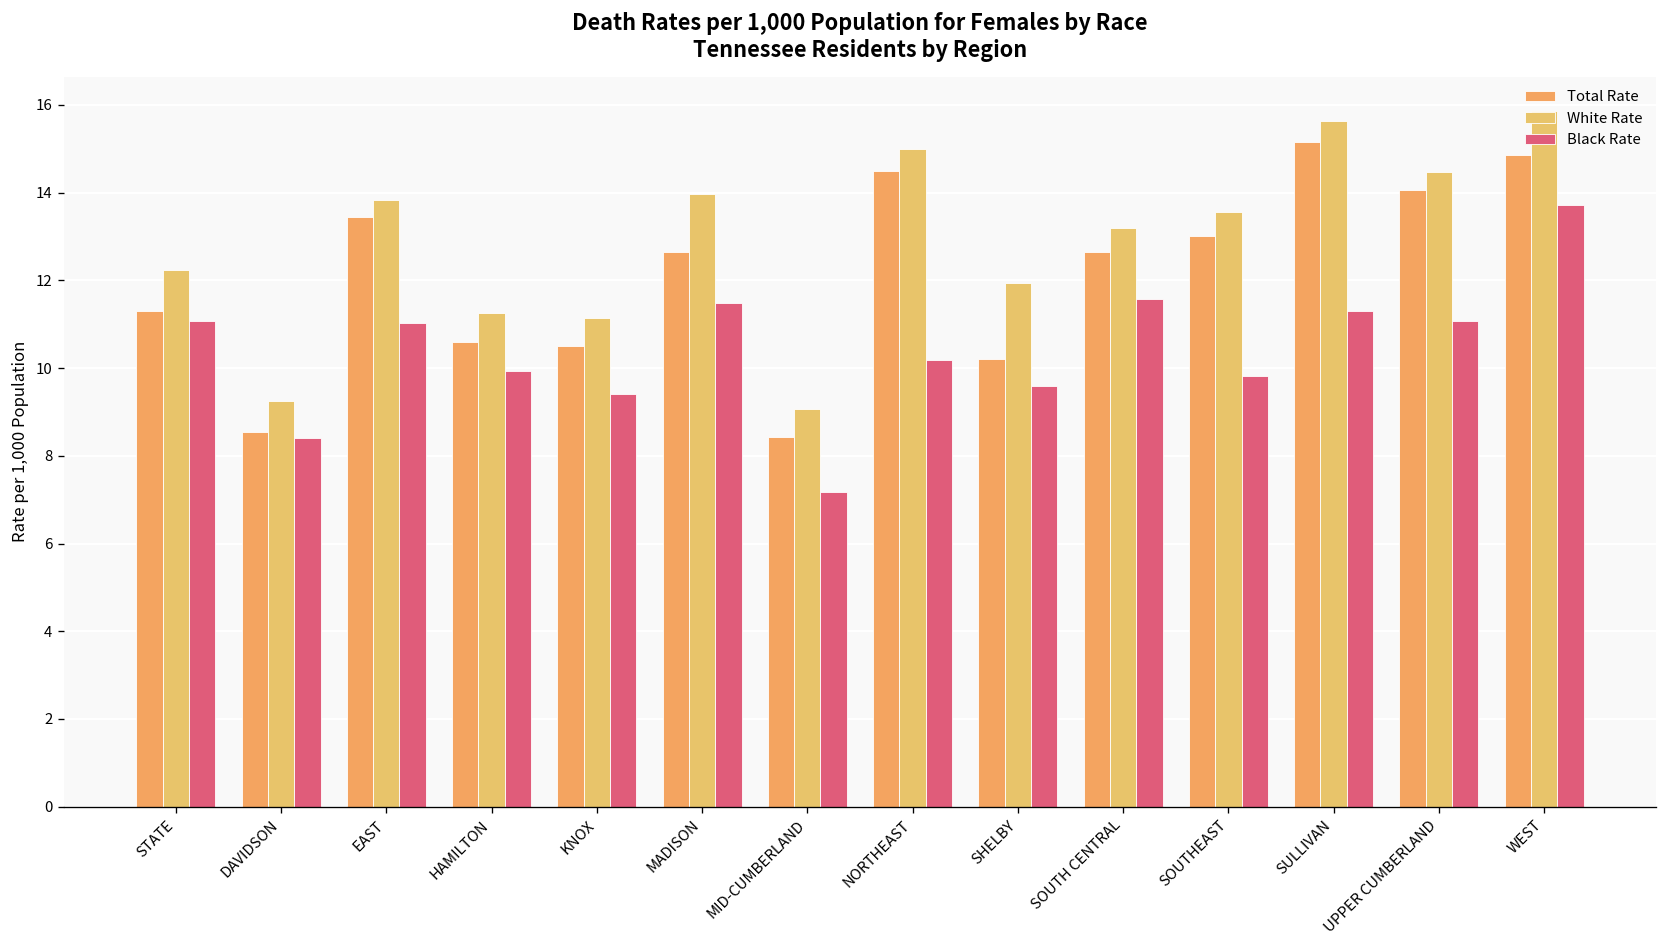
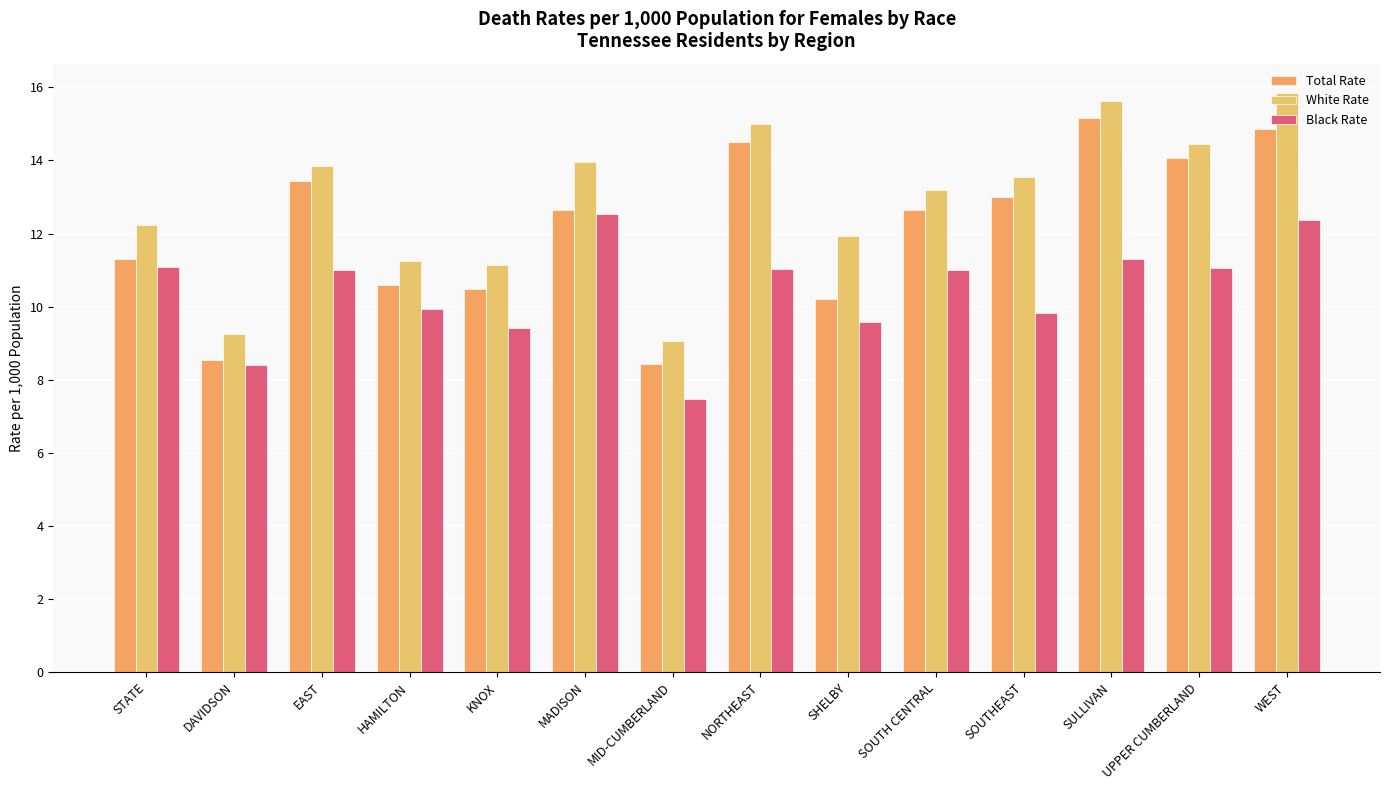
  {
    "Black Rate": {
      "STATE": 11.1,
      "DAVIDSON": 8.4,
      "EAST": 11.0,
      "HAMILTON": 9.9,
      "KNOX": 9.4,
-     "MADISON": 11.5,
-     "MID-CUMBERLAND": 7.2,
-     "NORTHEAST": 10.2,
+     "MADISON": 12.5,
+     "MID-CUMBERLAND": 7.5,
+     "NORTHEAST": 11.0,
      "SHELBY": 9.6,
-     "SOUTH CENTRAL": 11.6,
+     "SOUTH CENTRAL": 11.0,
      "SOUTHEAST": 9.8,
      "SULLIVAN": 11.3,
      "UPPER CUMBERLAND": 11.1,
-     "WEST": 13.7
+     "WEST": 12.4
    }
  }
